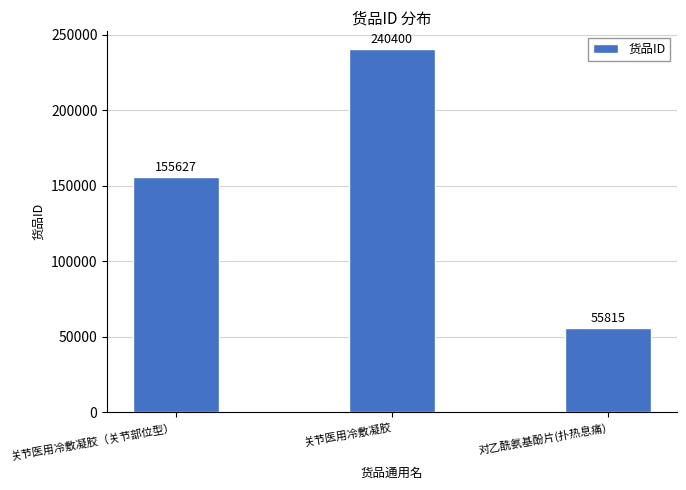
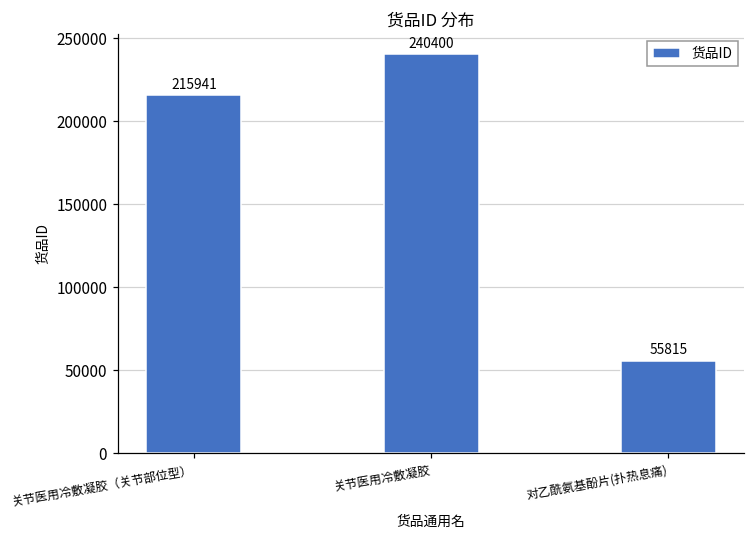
  {
-   "关节医用冷敷凝胶（关节部位型）": 155627,
+   "关节医用冷敷凝胶（关节部位型）": 215941,
    "关节医用冷敷凝胶": 240400,
    "对乙酰氨基酚片(扑热息痛)": 55815
  }
